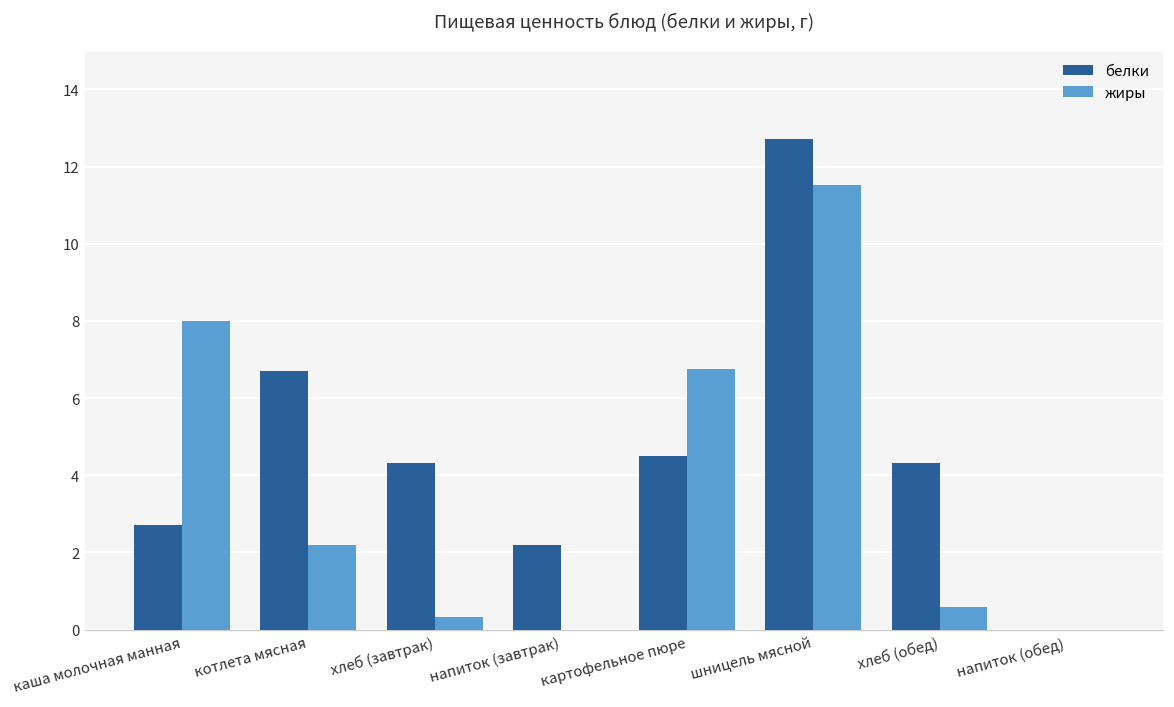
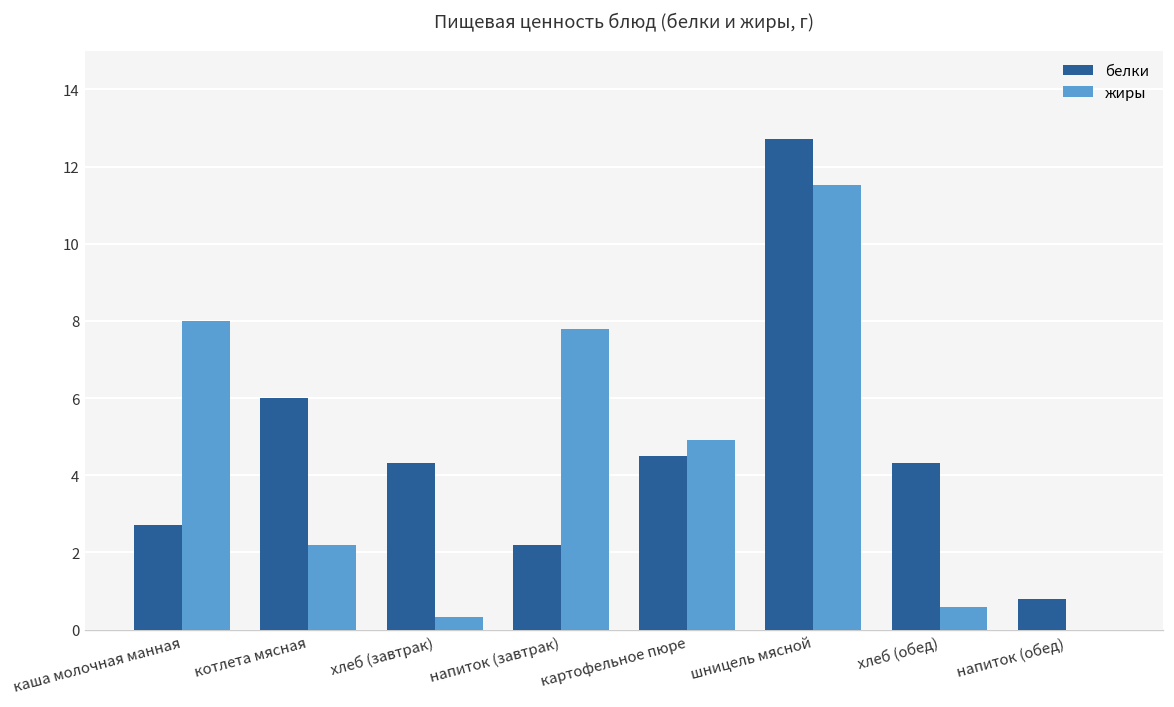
  {
    "белки": {
      "каша молочная манная": 2.7,
-     "котлета мясная": 6.7,
+     "котлета мясная": 6.0,
      "хлеб (завтрак)": 4.3,
      "напиток (завтрак)": 2.2,
      "картофельное пюре": 4.5,
      "шницель мясной": 12.7,
      "хлеб (обед)": 4.3,
-     "напиток (обед)": 0.0
+     "напиток (обед)": 0.8
    },
    "жиры": {
      "каша молочная манная": 8.0,
      "котлета мясная": 2.2,
      "хлеб (завтрак)": 0.3,
-     "напиток (завтрак)": 0.0,
-     "картофельное пюре": 6.8,
+     "напиток (завтрак)": 7.8,
+     "картофельное пюре": 4.9,
      "шницель мясной": 11.5,
      "хлеб (обед)": 0.6,
      "напиток (обед)": 0.0
    }
  }
